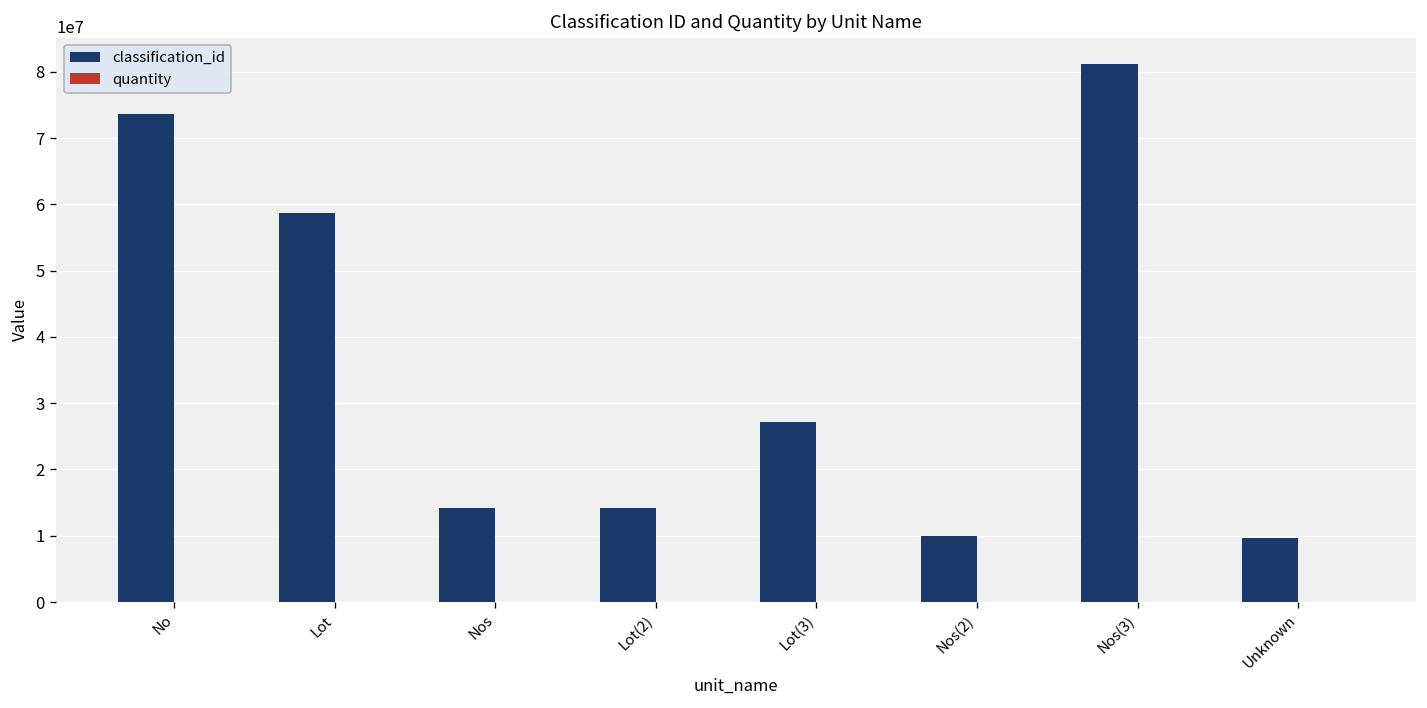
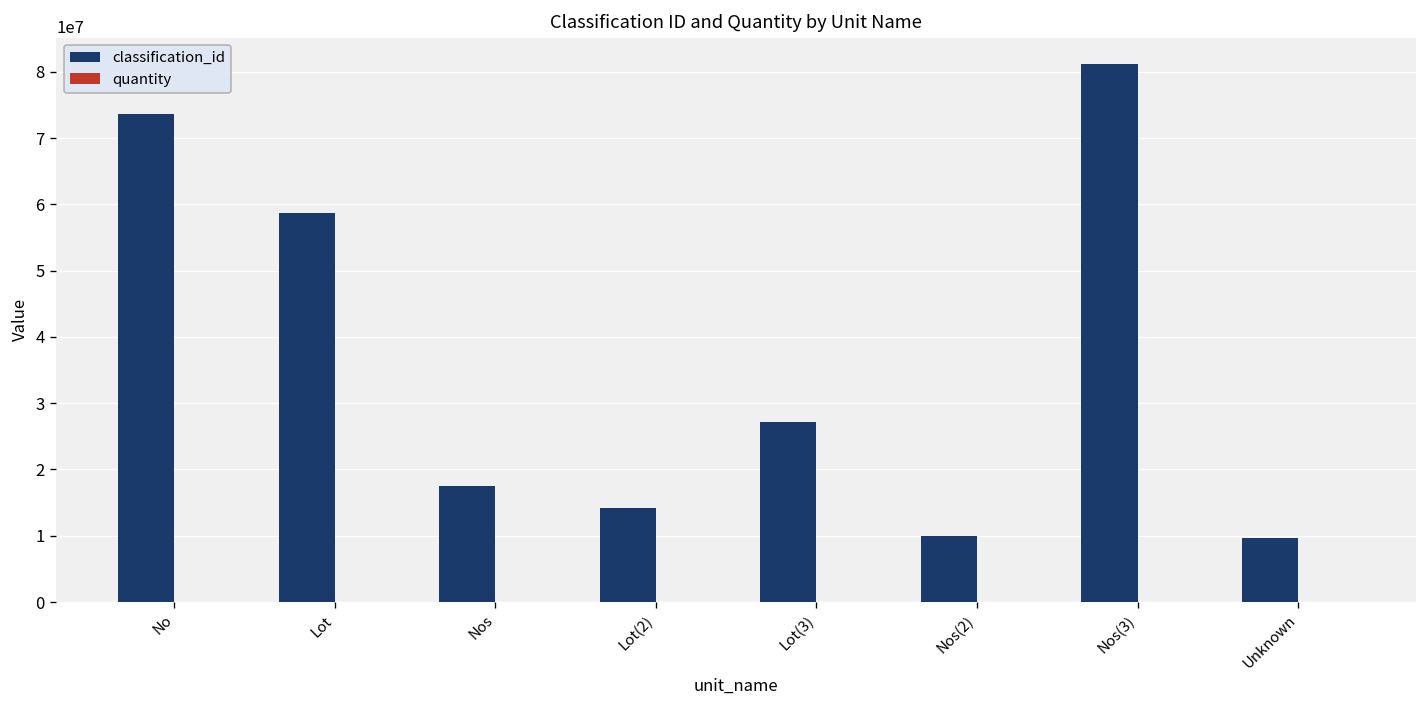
  {
    "classification_id": {
      "No": 74000000,
      "Lot": 59000000,
-     "Nos": 14000000,
+     "Nos": 18000000,
      "Lot(2)": 14000000,
      "Lot(3)": 27000000,
      "Nos(2)": 10000000,
      "Nos(3)": 81000000,
      "Unknown": 10000000
    },
    "quantity": {
      "Nos": 0,
      "Nos(2)": 0,
      "Nos(3)": 0,
      "Unknown": 0
    }
  }
